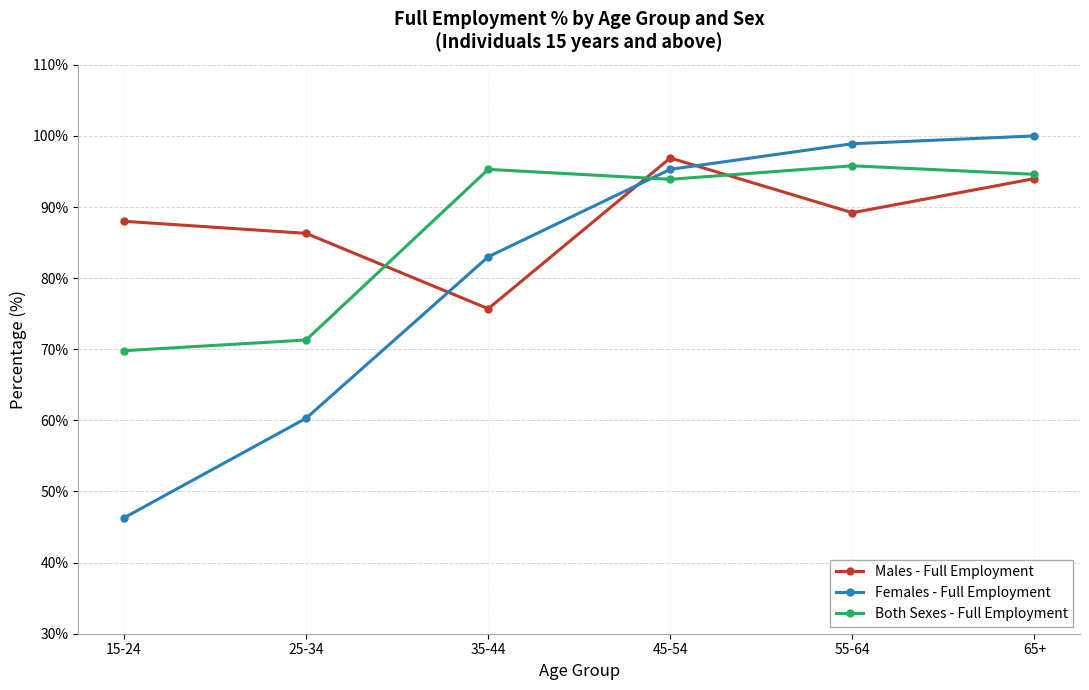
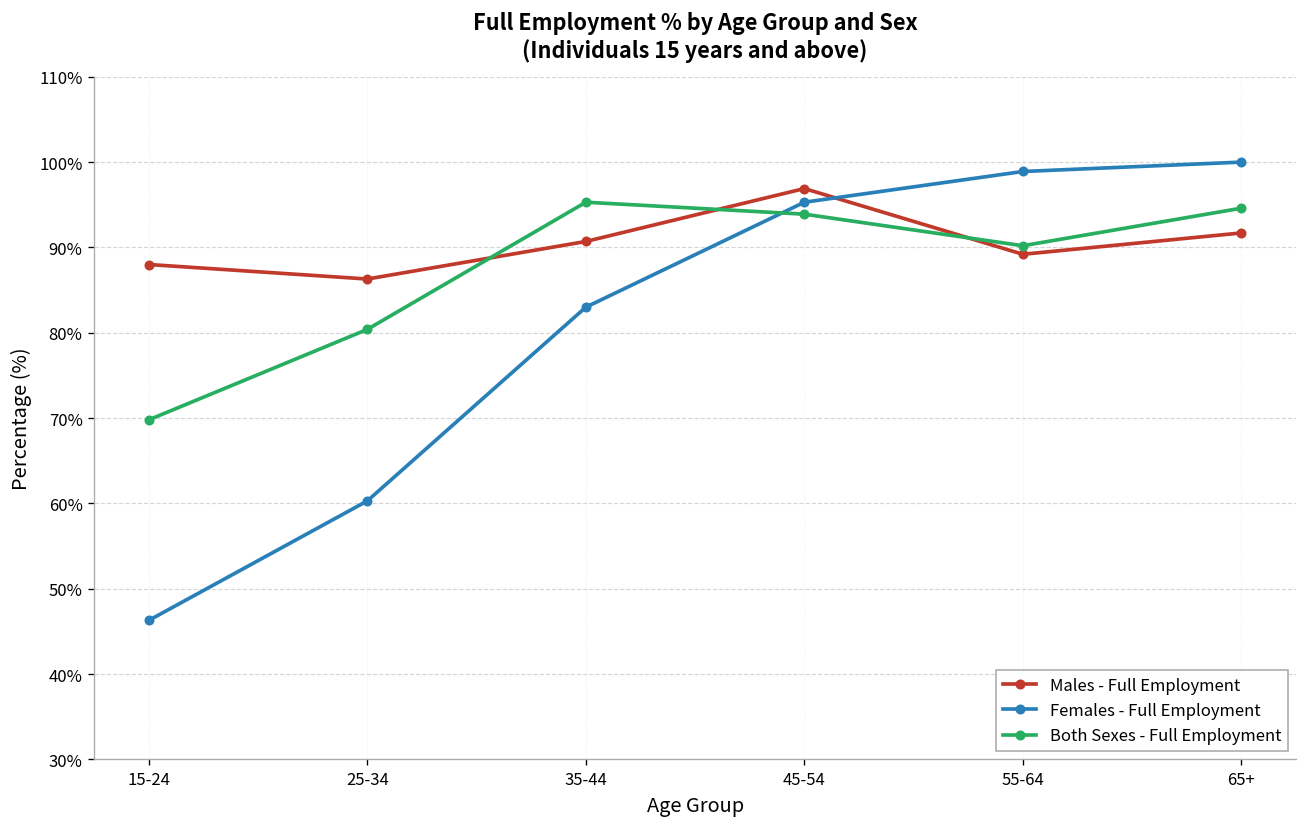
  {
    "Males - Full Employment": {
      "15-24": "88%",
      "25-34": "86%",
-     "35-44": "76%",
+     "35-44": "91%",
      "45-54": "97%",
      "55-64": "89%",
-     "65+": "94%"
+     "65+": "92%"
    },
    "Females - Full Employment": {
      "15-24": "46%",
      "25-34": "60%",
      "35-44": "83%",
      "45-54": "95%",
      "55-64": "99%",
      "65+": "100%"
    },
    "Both Sexes - Full Employment": {
      "15-24": "70%",
-     "25-34": "71%",
+     "25-34": "80%",
      "35-44": "95%",
      "45-54": "94%",
-     "55-64": "96%",
+     "55-64": "90%",
      "65+": "95%"
    }
  }
